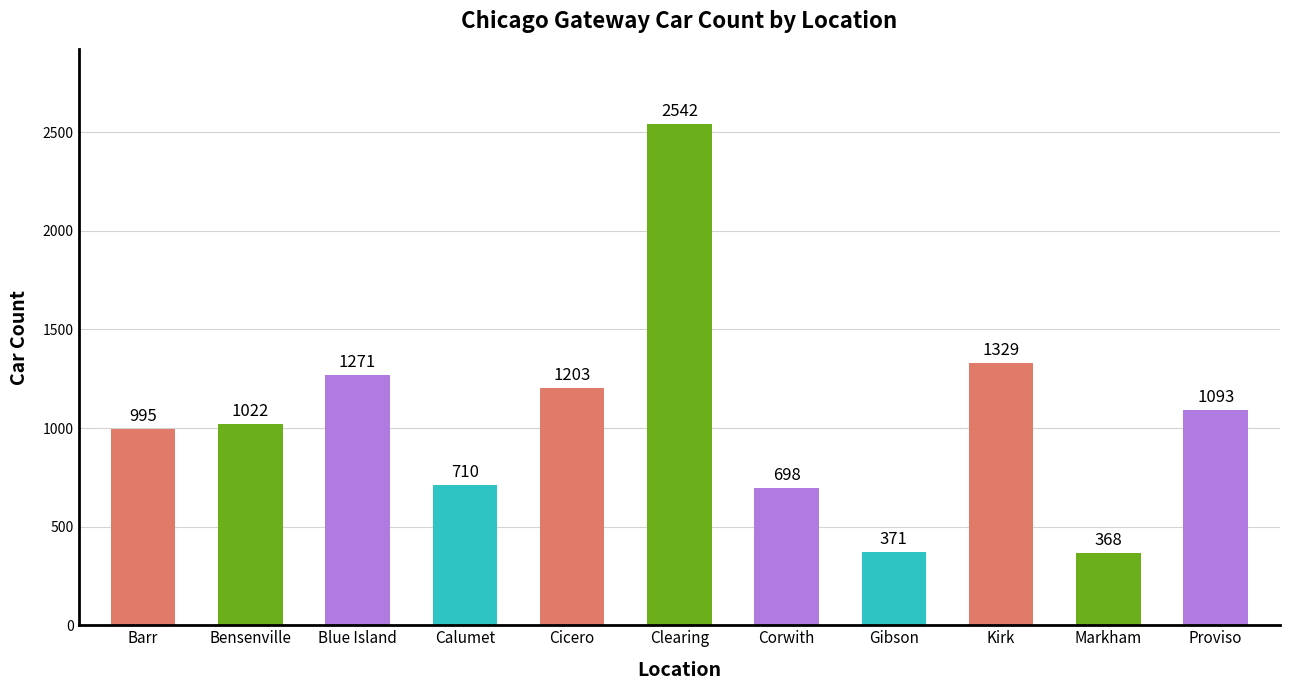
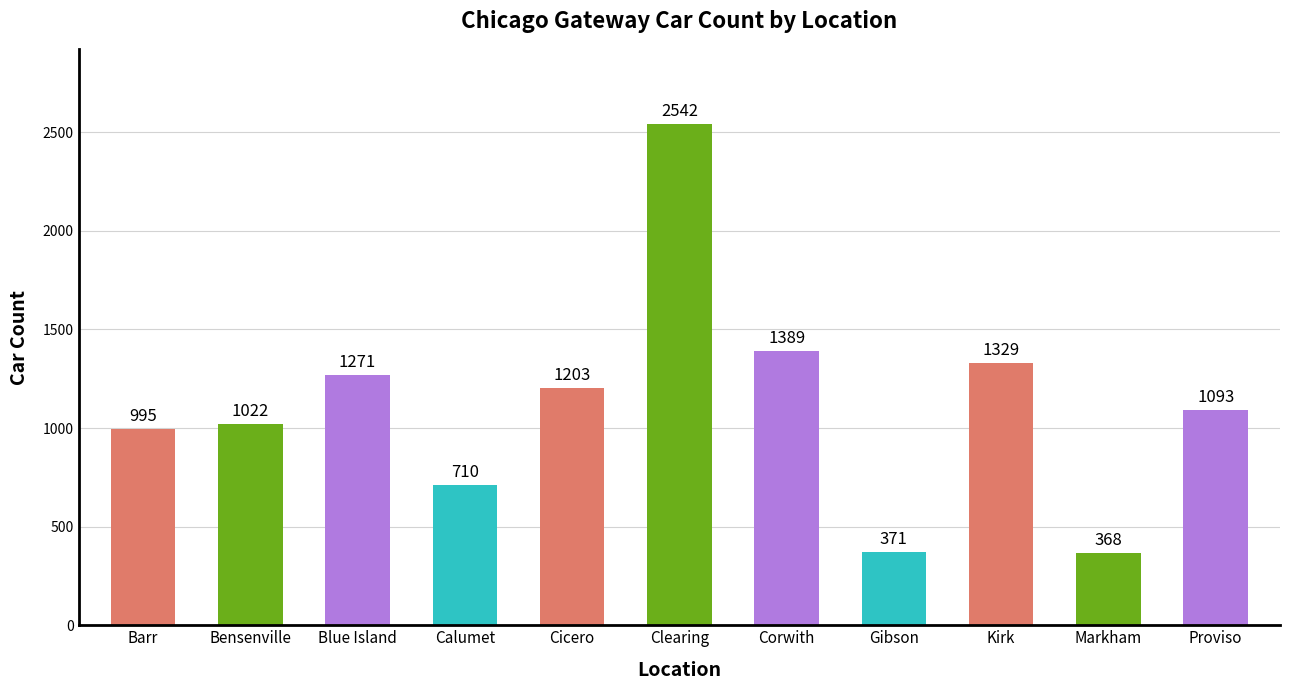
  {
    "Barr": 995,
    "Bensenville": 1022,
    "Blue Island": 1271,
    "Calumet": 710,
    "Cicero": 1203,
    "Clearing": 2542,
-   "Corwith": 698,
+   "Corwith": 1389,
    "Gibson": 371,
    "Kirk": 1329,
    "Markham": 368,
    "Proviso": 1093
  }
